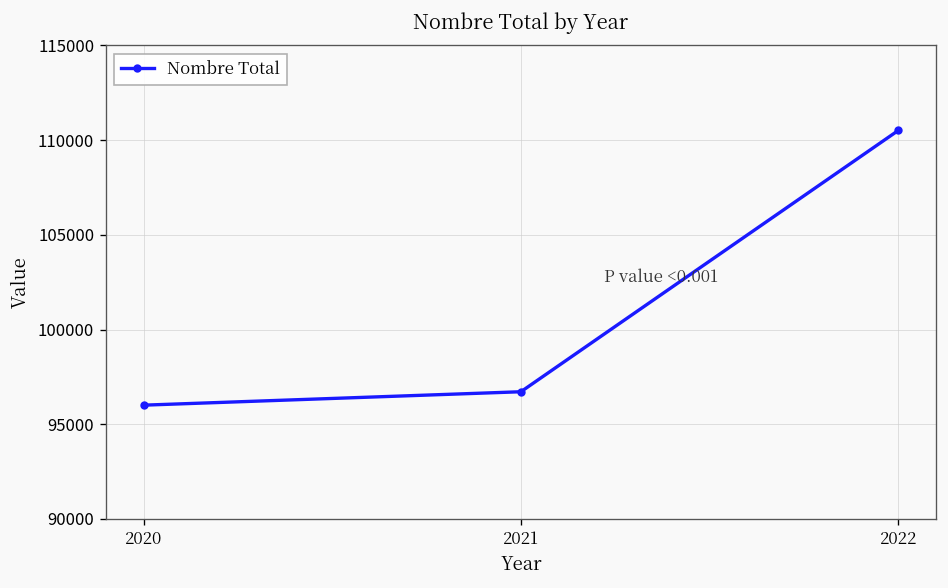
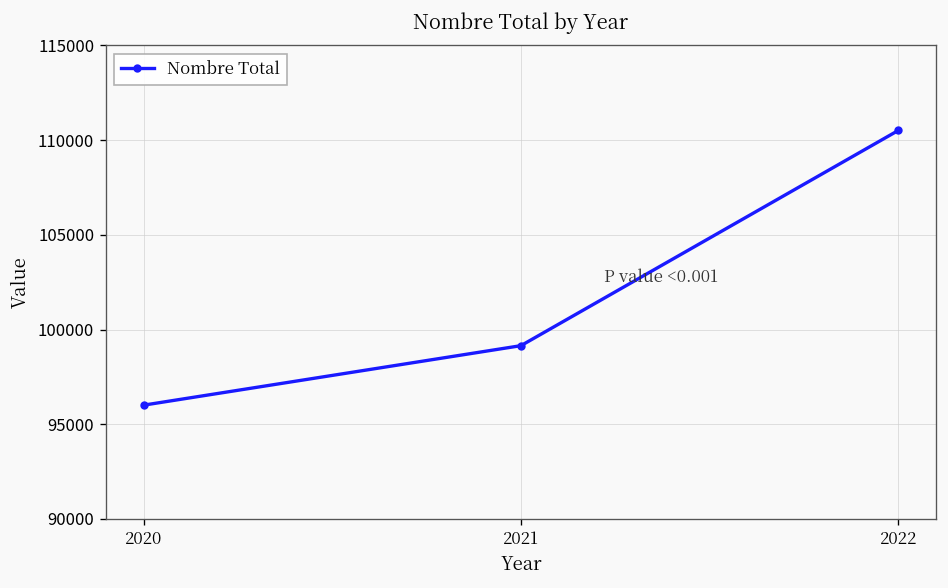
  {
    "2020": 96000,
-   "2021": 96700,
+   "2021": 99100,
    "2022": 110500
  }
